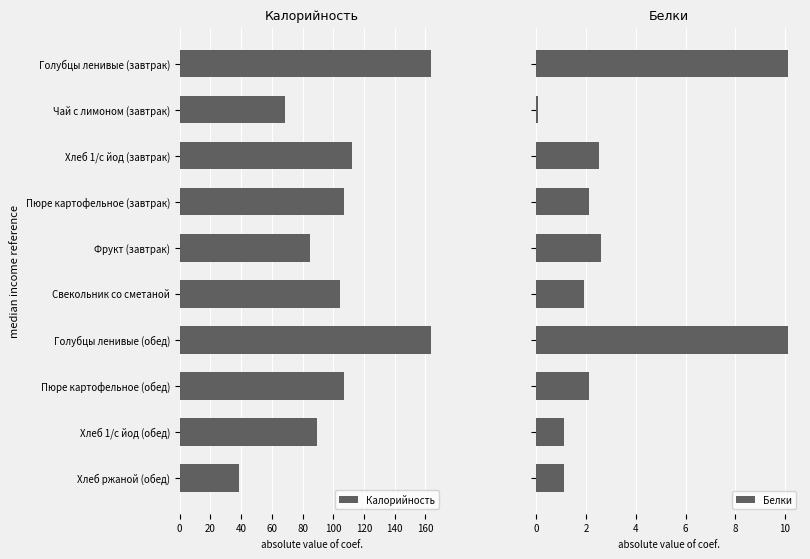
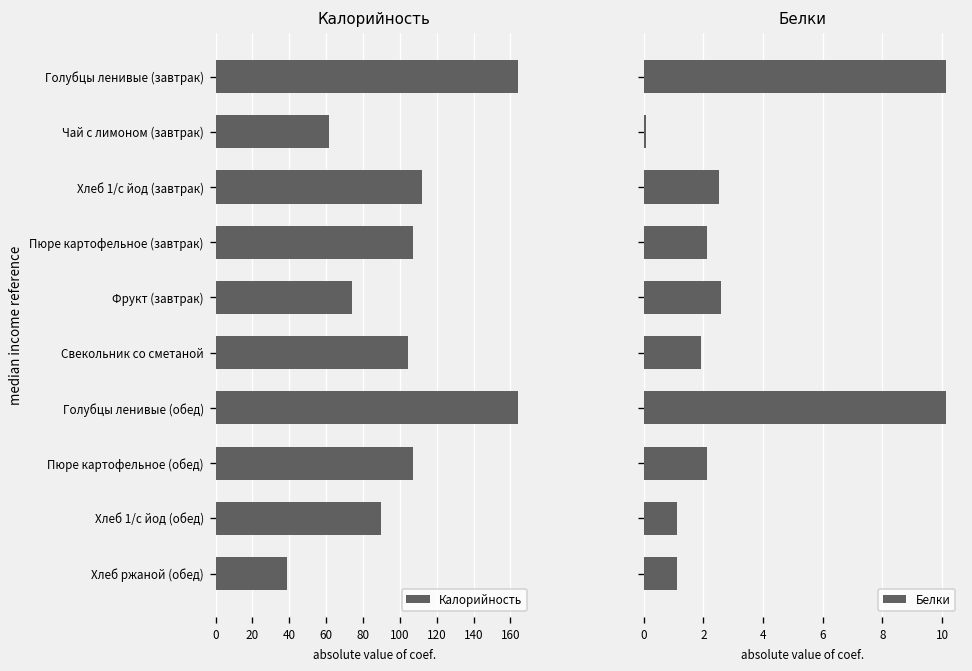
  {
    "Калорийность": {
      "Голубцы ленивые (завтрак)": 164,
-     "Чай с лимоном (завтрак)": 68,
+     "Чай с лимоном (завтрак)": 62,
      "Хлеб 1/с йод (завтрак)": 112,
      "Пюре картофельное (завтрак)": 107,
-     "Фрукт (завтрак)": 85,
+     "Фрукт (завтрак)": 74,
      "Свекольник со сметаной": 104,
      "Голубцы ленивые (обед)": 164,
      "Пюре картофельное (обед)": 107,
      "Хлеб 1/с йод (обед)": 90,
      "Хлеб ржаной (обед)": 39
    }
  }
